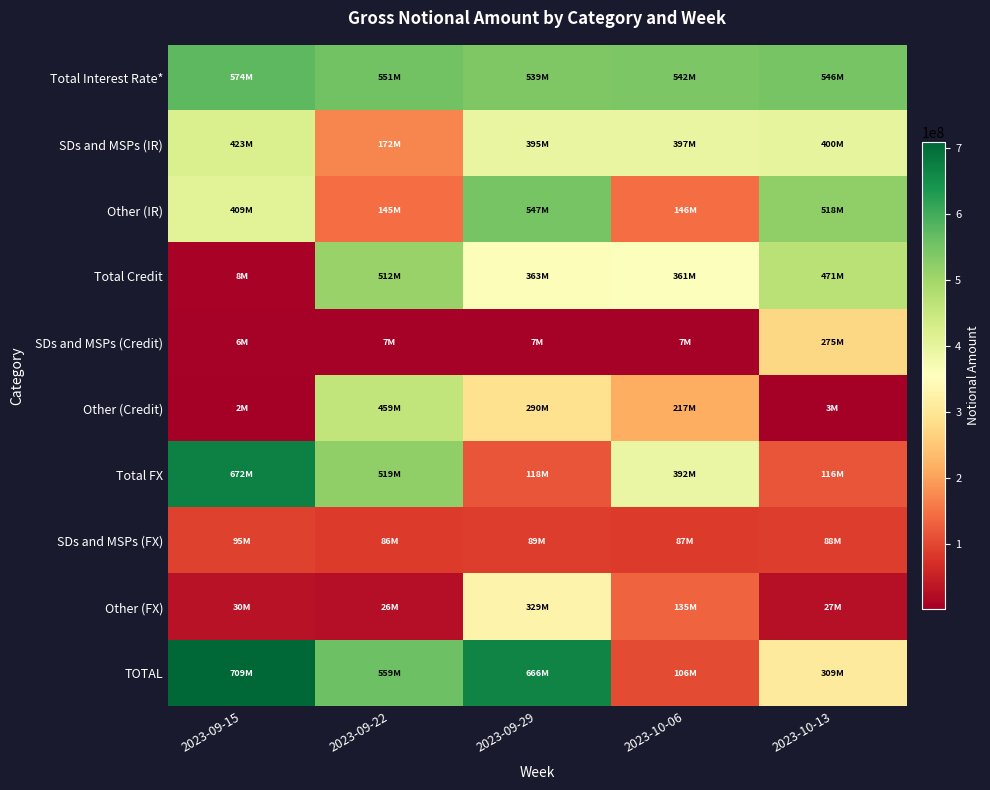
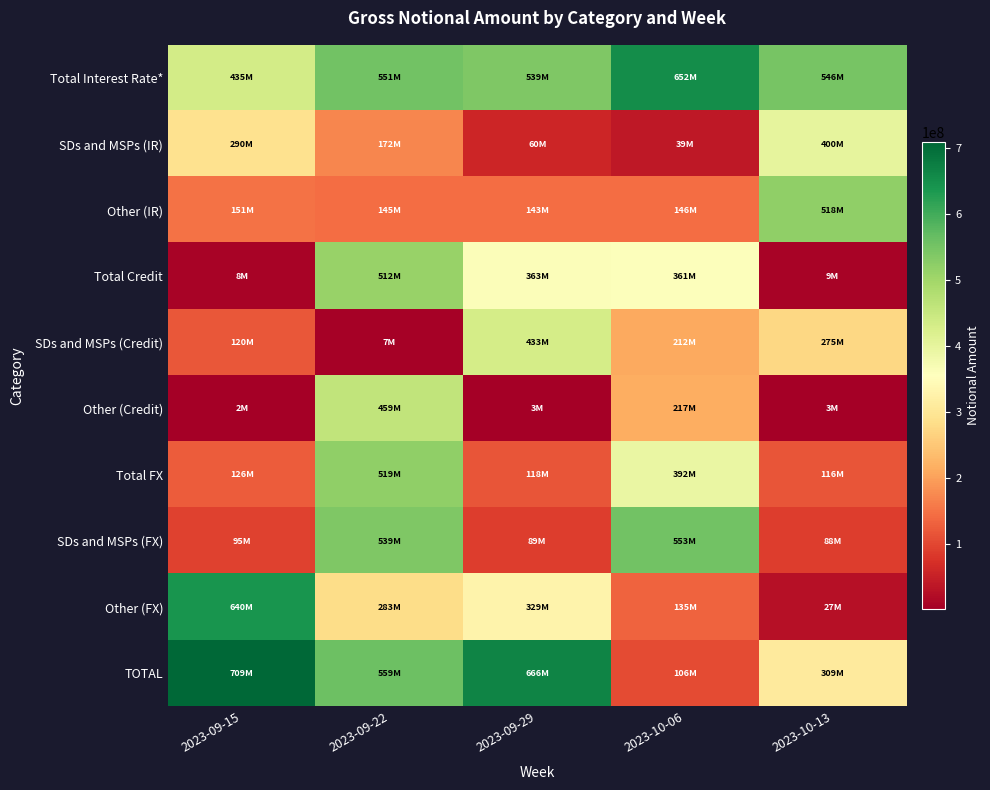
  {
    "Total Interest Rate*": {
-     "2023-09-15": "574M",
+     "2023-09-15": "435M",
      "2023-09-22": "551M",
      "2023-09-29": "539M",
-     "2023-10-06": "542M",
+     "2023-10-06": "652M",
      "2023-10-13": "546M"
    },
    "SDs and MSPs (IR)": {
-     "2023-09-15": "423M",
+     "2023-09-15": "290M",
      "2023-09-22": "172M",
-     "2023-09-29": "395M",
-     "2023-10-06": "397M",
+     "2023-09-29": "60M",
+     "2023-10-06": "39M",
      "2023-10-13": "400M"
    },
    "Other (IR)": {
-     "2023-09-15": "409M",
+     "2023-09-15": "151M",
      "2023-09-22": "145M",
-     "2023-09-29": "547M",
+     "2023-09-29": "143M",
      "2023-10-06": "146M",
      "2023-10-13": "518M"
    },
    "Total Credit": {
      "2023-09-15": "8M",
      "2023-09-22": "512M",
      "2023-09-29": "363M",
      "2023-10-06": "361M",
-     "2023-10-13": "471M"
+     "2023-10-13": "9M"
    },
    "SDs and MSPs (Credit)": {
-     "2023-09-15": "6M",
+     "2023-09-15": "120M",
      "2023-09-22": "7M",
-     "2023-09-29": "7M",
-     "2023-10-06": "7M",
+     "2023-09-29": "433M",
+     "2023-10-06": "212M",
      "2023-10-13": "275M"
    },
    "Other (Credit)": {
      "2023-09-15": "2M",
      "2023-09-22": "459M",
-     "2023-09-29": "290M",
+     "2023-09-29": "3M",
      "2023-10-06": "217M",
      "2023-10-13": "3M"
    },
    "Total FX": {
-     "2023-09-15": "672M",
+     "2023-09-15": "126M",
      "2023-09-22": "519M",
      "2023-09-29": "118M",
      "2023-10-06": "392M",
      "2023-10-13": "116M"
    },
    "SDs and MSPs (FX)": {
      "2023-09-15": "95M",
-     "2023-09-22": "86M",
+     "2023-09-22": "539M",
      "2023-09-29": "89M",
-     "2023-10-06": "87M",
+     "2023-10-06": "553M",
      "2023-10-13": "88M"
    },
    "Other (FX)": {
-     "2023-09-15": "30M",
-     "2023-09-22": "26M",
+     "2023-09-15": "640M",
+     "2023-09-22": "283M",
      "2023-09-29": "329M",
      "2023-10-06": "135M",
      "2023-10-13": "27M"
    },
    "TOTAL": {
      "2023-09-15": "709M",
      "2023-09-22": "559M",
      "2023-09-29": "666M",
      "2023-10-06": "106M",
      "2023-10-13": "309M"
    }
  }
